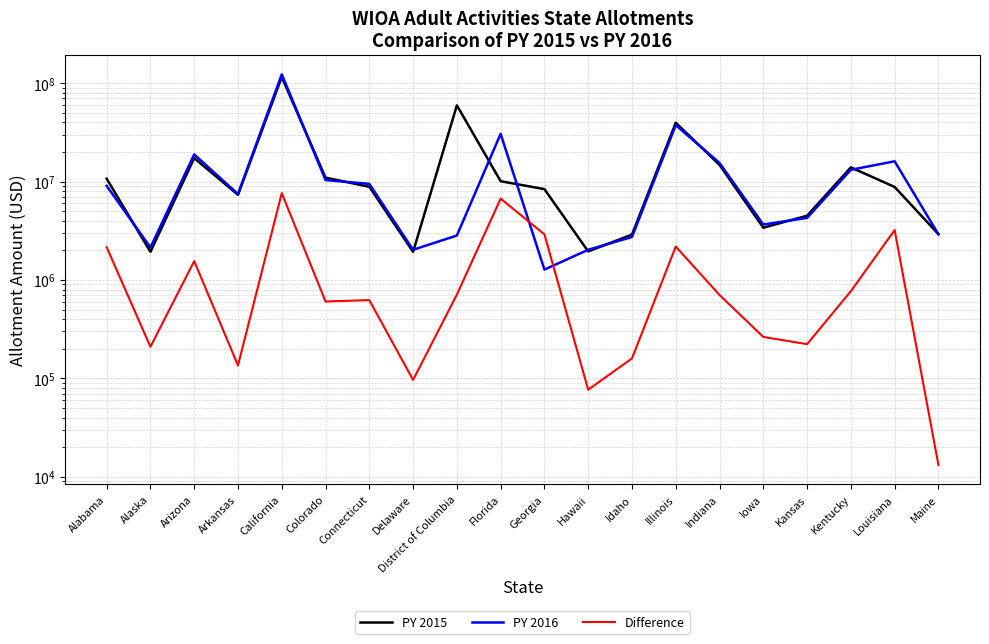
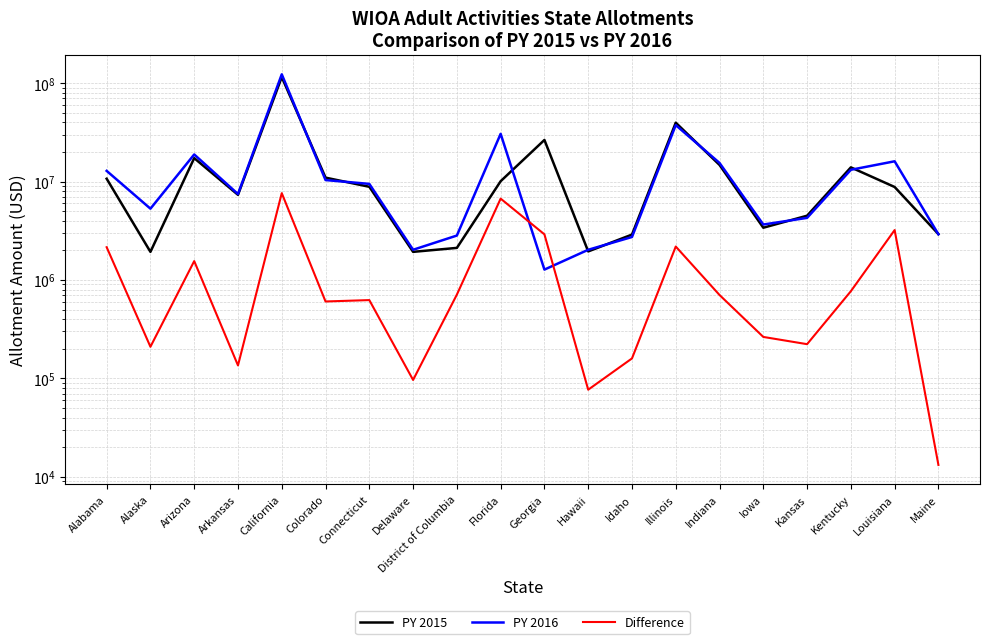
  {
    "PY 2015": {
      "Alabama": 11000000,
      "Alaska": 1900000,
      "Arizona": 17000000,
      "California": 120000000,
      "Connecticut": 9000000,
-     "District of Columbia": 60000000,
+     "District of Columbia": 2100000,
      "Florida": 10000000,
-     "Georgia": 8000000,
+     "Georgia": 27000000,
      "Iowa": 3400000,
      "Louisiana": 9000000
    },
    "PY 2016": {
-     "Alabama": 9000000,
-     "Alaska": 2100000,
+     "Alabama": 13000000,
+     "Alaska": 5000000,
      "Arizona": 19000000,
      "California": 120000000,
      "Connecticut": 9000000,
      "District of Columbia": 2800000,
      "Florida": 31000000,
      "Georgia": 1300000,
      "Iowa": 3700000,
      "Louisiana": 16000000
    },
    "Difference": {
      "Alabama": 2200000,
      "Alaska": 210000,
      "Arizona": 1600000,
      "Arkansas": 140000,
      "California": 8000000,
      "Colorado": 600000,
      "Connecticut": 600000,
      "Delaware": 100000,
      "District of Columbia": 700000,
      "Florida": 7000000,
      "Georgia": 2900000,
      "Hawaii": 80000,
      "Idaho": 160000,
      "Illinois": 2200000,
      "Indiana": 700000,
      "Iowa": 260000,
      "Kansas": 220000,
      "Kentucky": 800000,
      "Louisiana": 3200000,
      "Maine": 13000
    }
  }
